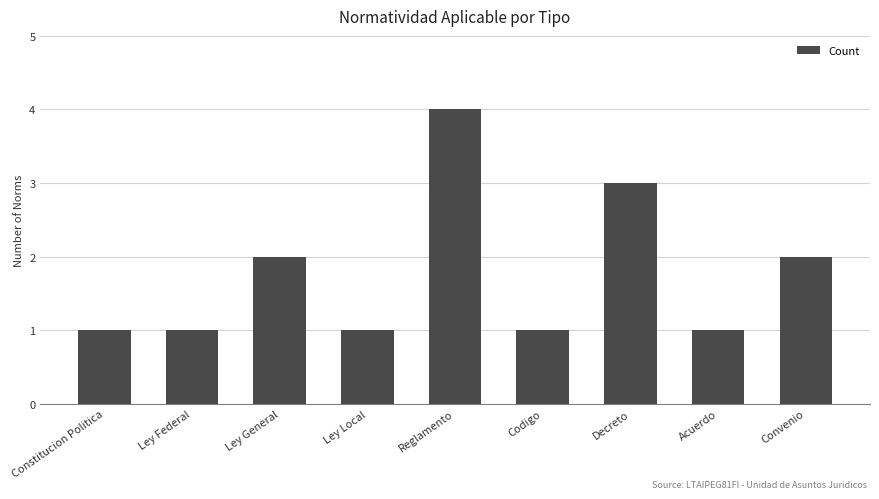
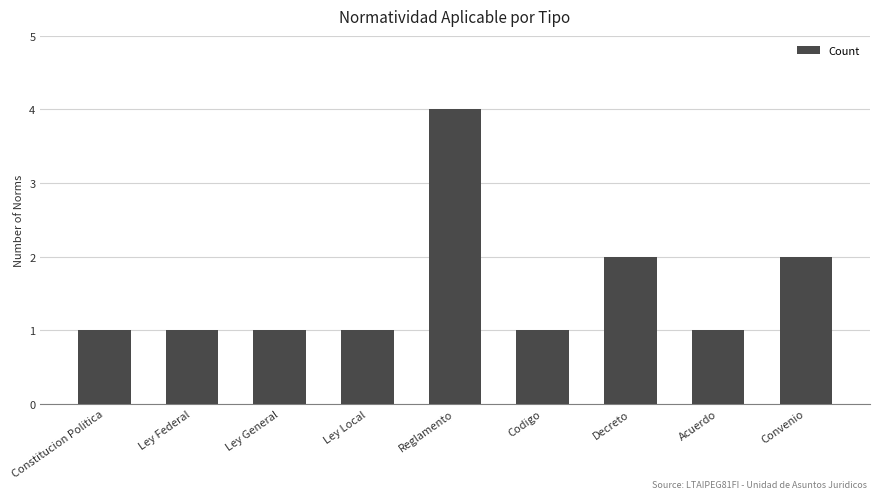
  {
    "Constitucion Politica": 1,
    "Ley Federal": 1,
-   "Ley General": 2,
+   "Ley General": 1,
    "Ley Local": 1,
    "Reglamento": 4,
    "Codigo": 1,
-   "Decreto": 3,
+   "Decreto": 2,
    "Acuerdo": 1,
    "Convenio": 2
  }
